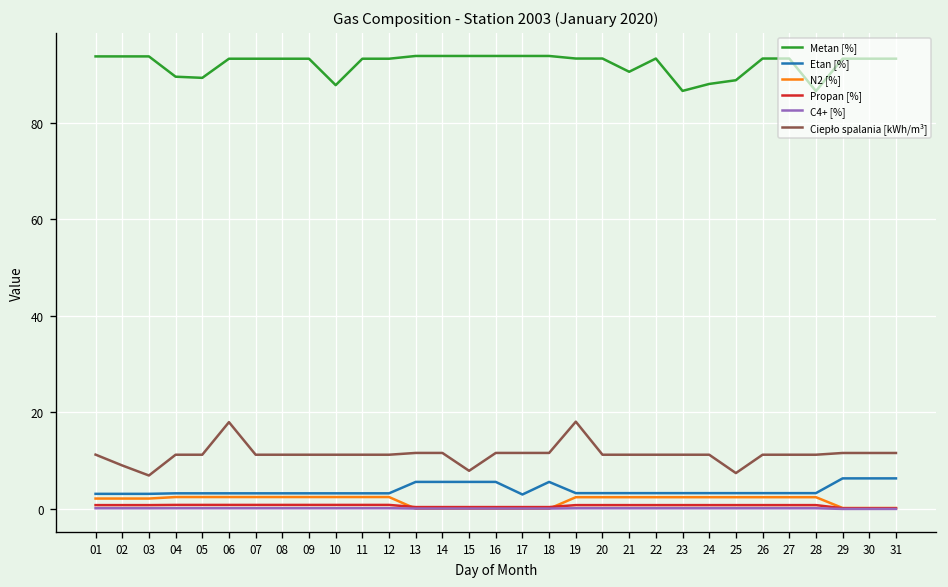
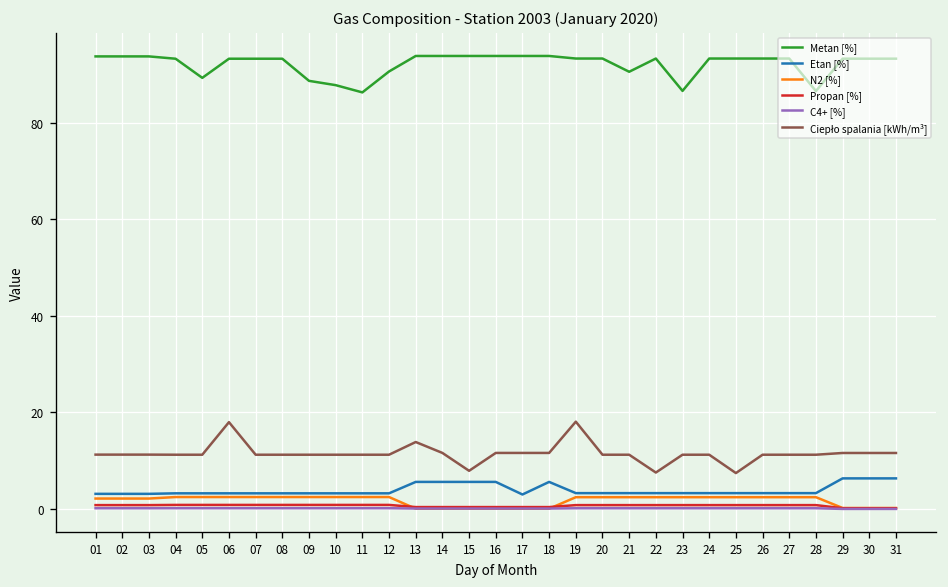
  {
    "Metan [%]": {
      "01": 94,
      "02": 94,
      "03": 94,
-     "04": 89,
+     "04": 93,
      "05": 89,
      "06": 93,
      "07": 93,
      "08": 93,
-     "09": 93,
+     "09": 89,
      "10": 88,
-     "11": 93,
-     "12": 93,
+     "11": 86,
+     "12": 91,
      "13": 94,
      "14": 94,
      "15": 94,
      "16": 94,
      "17": 94,
      "18": 94,
      "19": 93,
      "20": 93,
      "21": 91,
      "22": 93,
      "23": 87,
-     "24": 88,
-     "25": 89,
+     "24": 93,
+     "25": 93,
      "26": 93
    },
    "Etan [%]": {
      "01": 3,
      "02": 3,
      "03": 3,
      "04": 3,
      "05": 3,
      "06": 3,
      "07": 3,
      "08": 3,
      "09": 3,
      "10": 3,
      "11": 3,
      "12": 3,
      "13": 6,
      "14": 6,
      "15": 6,
      "16": 6,
      "17": 3,
      "18": 6,
      "19": 3,
      "20": 3,
      "21": 3,
      "22": 3,
      "23": 3,
      "24": 3,
      "25": 3,
      "26": 3,
      "27": 3,
      "28": 3,
      "29": 6,
      "30": 6,
      "31": 6
    },
    "N2 [%]": {
      "01": 2,
      "02": 2,
      "03": 2,
      "04": 2,
      "05": 2,
      "06": 2,
      "07": 2,
      "08": 2,
      "09": 2,
      "10": 2,
      "11": 2,
      "12": 2,
      "19": 2,
      "20": 2,
      "21": 2,
      "22": 2,
      "23": 2,
      "24": 2,
      "25": 2,
      "26": 2,
      "27": 2,
      "28": 2
    },
    "Propan [%]": {
      "01": 1,
      "02": 1,
      "03": 1,
      "04": 1,
      "05": 1,
      "06": 1,
      "07": 1,
      "08": 1,
      "09": 1,
      "10": 1,
      "11": 1,
      "12": 1,
      "19": 1,
      "20": 1,
      "21": 1,
      "22": 1,
      "23": 1,
      "24": 1,
      "25": 1,
      "26": 1,
      "27": 1,
      "28": 1
    },
    "C4+ [%]": {
      "01": 0,
      "02": 0,
      "03": 0,
      "04": 0,
      "05": 0,
      "06": 0,
      "07": 0,
      "08": 0,
      "09": 0,
      "10": 0,
      "11": 0,
      "12": 0,
      "19": 0,
      "20": 0,
      "21": 0,
      "22": 0,
      "23": 0,
      "24": 0,
      "25": 0,
      "26": 0,
      "27": 0,
      "28": 0
    },
    "Ciepło spalania [kWh/m³]": {
      "01": 11,
-     "02": 9,
-     "03": 7,
+     "02": 11,
+     "03": 11,
      "04": 11,
      "05": 11,
      "06": 18,
      "07": 11,
      "08": 11,
      "09": 11,
      "10": 11,
      "11": 11,
      "12": 11,
-     "13": 12,
+     "13": 14,
      "14": 12,
      "15": 8,
      "16": 12,
      "17": 12,
      "18": 12,
      "19": 18,
      "20": 11,
      "21": 11,
-     "22": 11,
+     "22": 8,
      "23": 11,
      "24": 11,
      "25": 7,
      "26": 11,
      "27": 11,
      "28": 11,
      "29": 12,
      "30": 12,
      "31": 12
    }
  }
